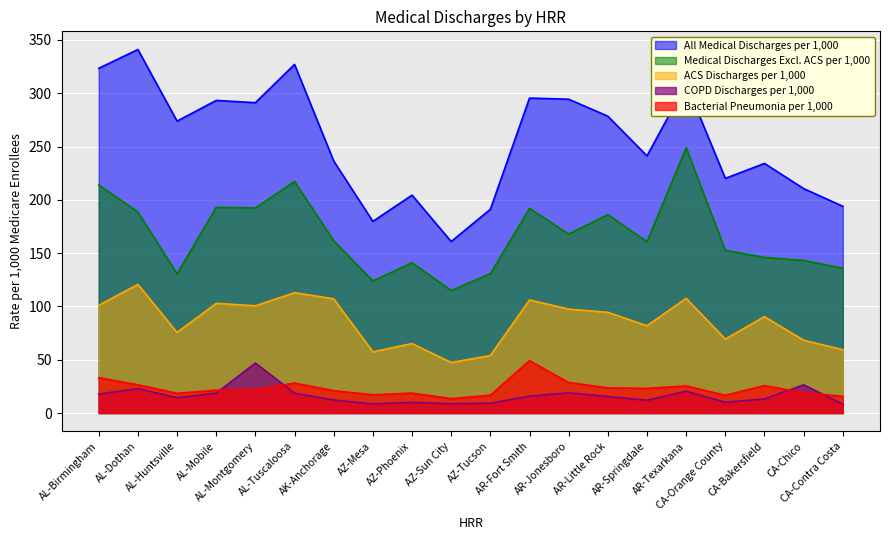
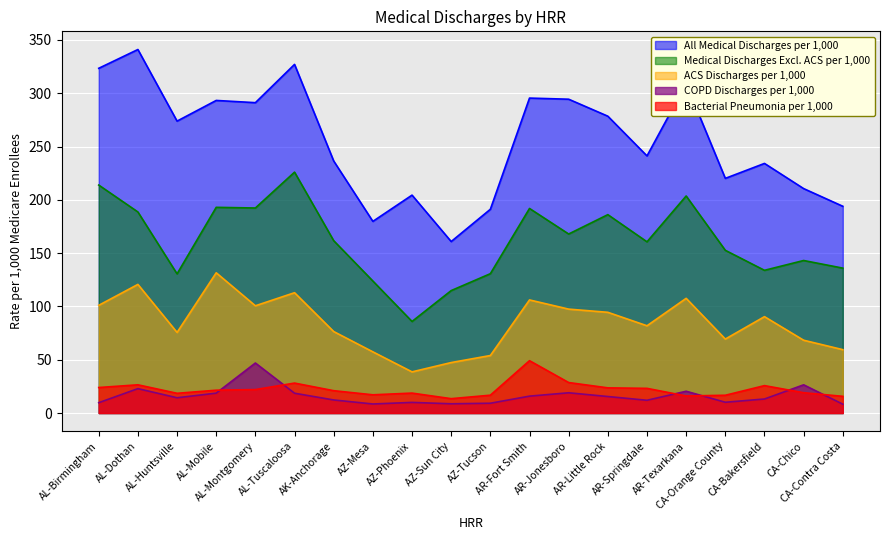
  {
    "All Medical Discharges per 1,000": {
      "AL-Birmingham": 323,
      "AL-Dothan": 341,
      "AL-Huntsville": 274,
      "AL-Mobile": 293,
      "AL-Montgomery": 291,
      "AL-Tuscaloosa": 327,
      "AK-Anchorage": 236,
      "AZ-Mesa": 180,
      "AZ-Phoenix": 204,
      "AZ-Sun City": 161,
      "AZ-Tucson": 191,
      "AR-Fort Smith": 295,
      "AR-Jonesboro": 294,
      "AR-Little Rock": 278,
      "AR-Springdale": 241,
      "CA-Orange County": 220,
      "CA-Bakersfield": 234,
      "CA-Chico": 211,
      "CA-Contra Costa": 194
    },
    "Medical Discharges Excl. ACS per 1,000": {
      "AL-Birmingham": 214,
      "AL-Dothan": 189,
      "AL-Huntsville": 131,
      "AL-Mobile": 193,
      "AL-Montgomery": 192,
-     "AL-Tuscaloosa": 217,
+     "AL-Tuscaloosa": 226,
      "AK-Anchorage": 162,
      "AZ-Mesa": 124,
-     "AZ-Phoenix": 141,
+     "AZ-Phoenix": 86,
      "AZ-Sun City": 115,
      "AZ-Tucson": 131,
      "AR-Fort Smith": 192,
      "AR-Jonesboro": 168,
      "AR-Little Rock": 186,
      "AR-Springdale": 161,
-     "AR-Texarkana": 249,
+     "AR-Texarkana": 204,
      "CA-Orange County": 153,
-     "CA-Bakersfield": 146,
+     "CA-Bakersfield": 134,
      "CA-Chico": 143,
      "CA-Contra Costa": 136
    },
    "ACS Discharges per 1,000": {
      "AL-Birmingham": 101,
      "AL-Dothan": 121,
      "AL-Huntsville": 76,
-     "AL-Mobile": 103,
+     "AL-Mobile": 132,
      "AL-Montgomery": 101,
      "AL-Tuscaloosa": 113,
-     "AK-Anchorage": 107,
+     "AK-Anchorage": 76,
      "AZ-Mesa": 57,
-     "AZ-Phoenix": 65,
+     "AZ-Phoenix": 39,
      "AZ-Sun City": 47,
      "AZ-Tucson": 54,
      "AR-Fort Smith": 106,
      "AR-Jonesboro": 97,
      "AR-Little Rock": 94,
      "AR-Springdale": 82,
      "AR-Texarkana": 108,
      "CA-Orange County": 69,
      "CA-Bakersfield": 90,
      "CA-Chico": 68,
      "CA-Contra Costa": 59
    },
    "COPD Discharges per 1,000": {
-     "AL-Birmingham": 18,
+     "AL-Birmingham": 10,
      "AL-Dothan": 23,
      "AL-Huntsville": 14,
      "AL-Mobile": 19,
      "AL-Montgomery": 47,
      "AL-Tuscaloosa": 19,
      "AK-Anchorage": 12,
      "AZ-Mesa": 8,
      "AZ-Phoenix": 10,
      "AZ-Sun City": 9,
      "AZ-Tucson": 9,
      "AR-Fort Smith": 16,
      "AR-Jonesboro": 19,
      "AR-Little Rock": 15,
      "AR-Springdale": 12,
      "AR-Texarkana": 20,
      "CA-Orange County": 10,
      "CA-Bakersfield": 13,
      "CA-Chico": 26,
      "CA-Contra Costa": 8
    },
    "Bacterial Pneumonia per 1,000": {
-     "AL-Birmingham": 33,
+     "AL-Birmingham": 24,
      "AL-Dothan": 26,
      "AL-Huntsville": 19,
      "AL-Mobile": 21,
      "AL-Montgomery": 22,
      "AL-Tuscaloosa": 28,
      "AK-Anchorage": 21,
      "AZ-Mesa": 17,
      "AZ-Phoenix": 19,
      "AZ-Sun City": 13,
      "AZ-Tucson": 17,
      "AR-Fort Smith": 49,
      "AR-Jonesboro": 29,
      "AR-Little Rock": 24,
      "AR-Springdale": 23,
-     "AR-Texarkana": 25,
+     "AR-Texarkana": 16,
      "CA-Orange County": 17,
      "CA-Bakersfield": 26,
      "CA-Chico": 19,
      "CA-Contra Costa": 16
    }
  }
